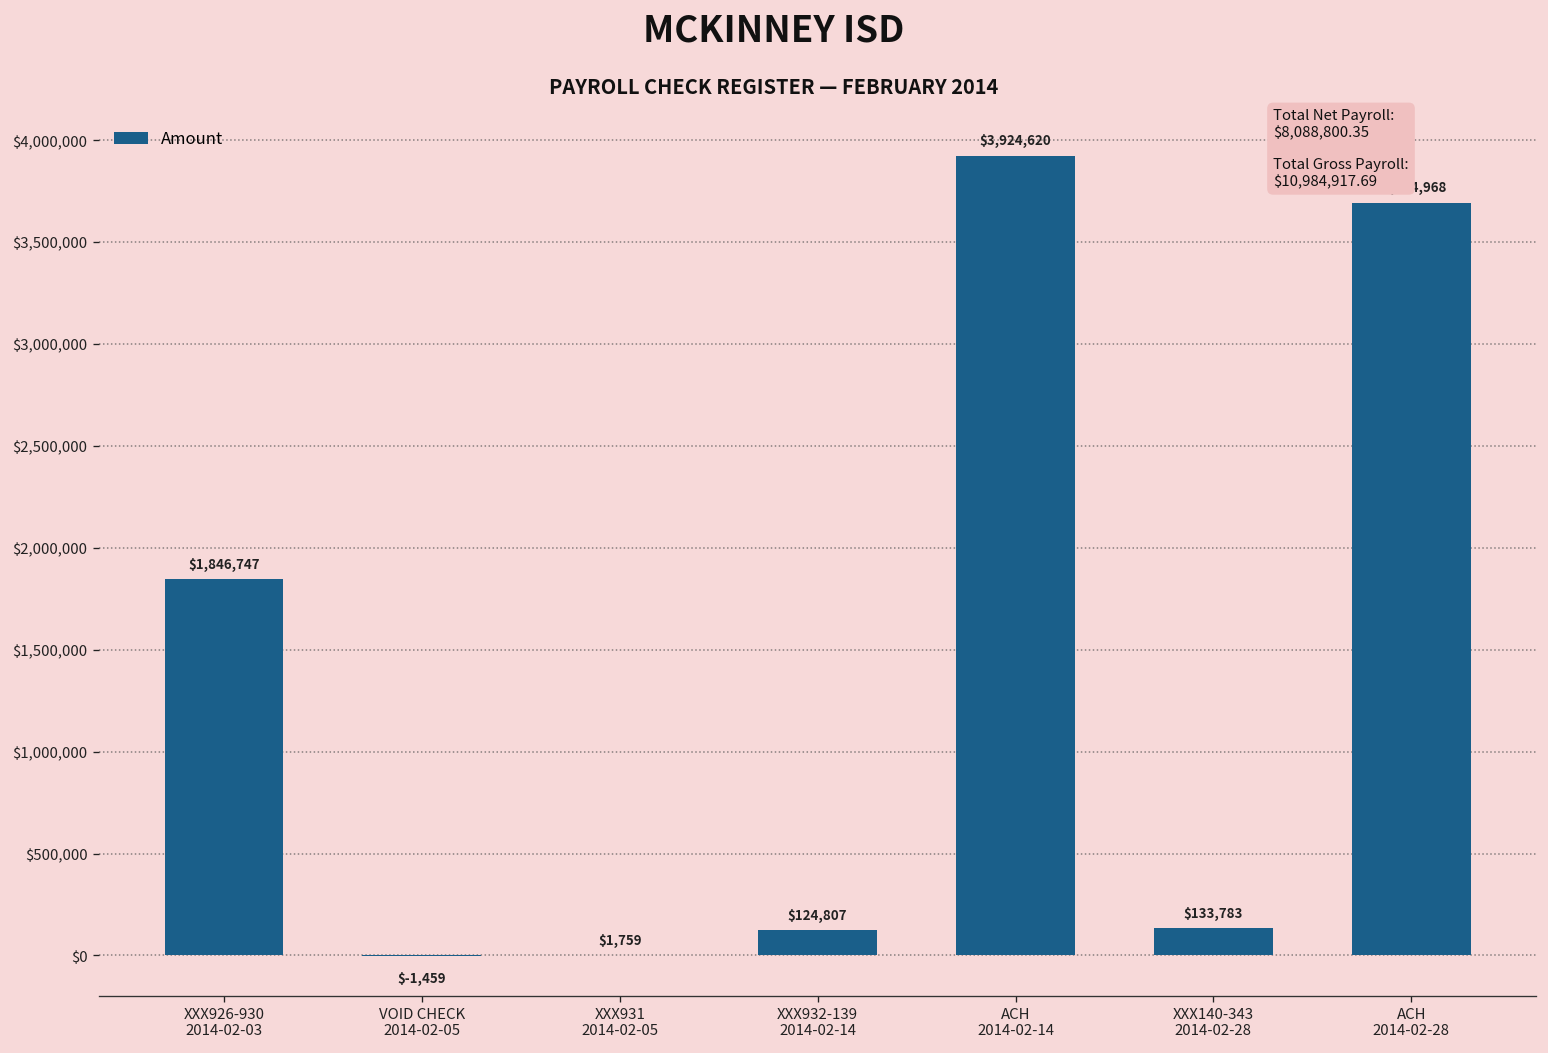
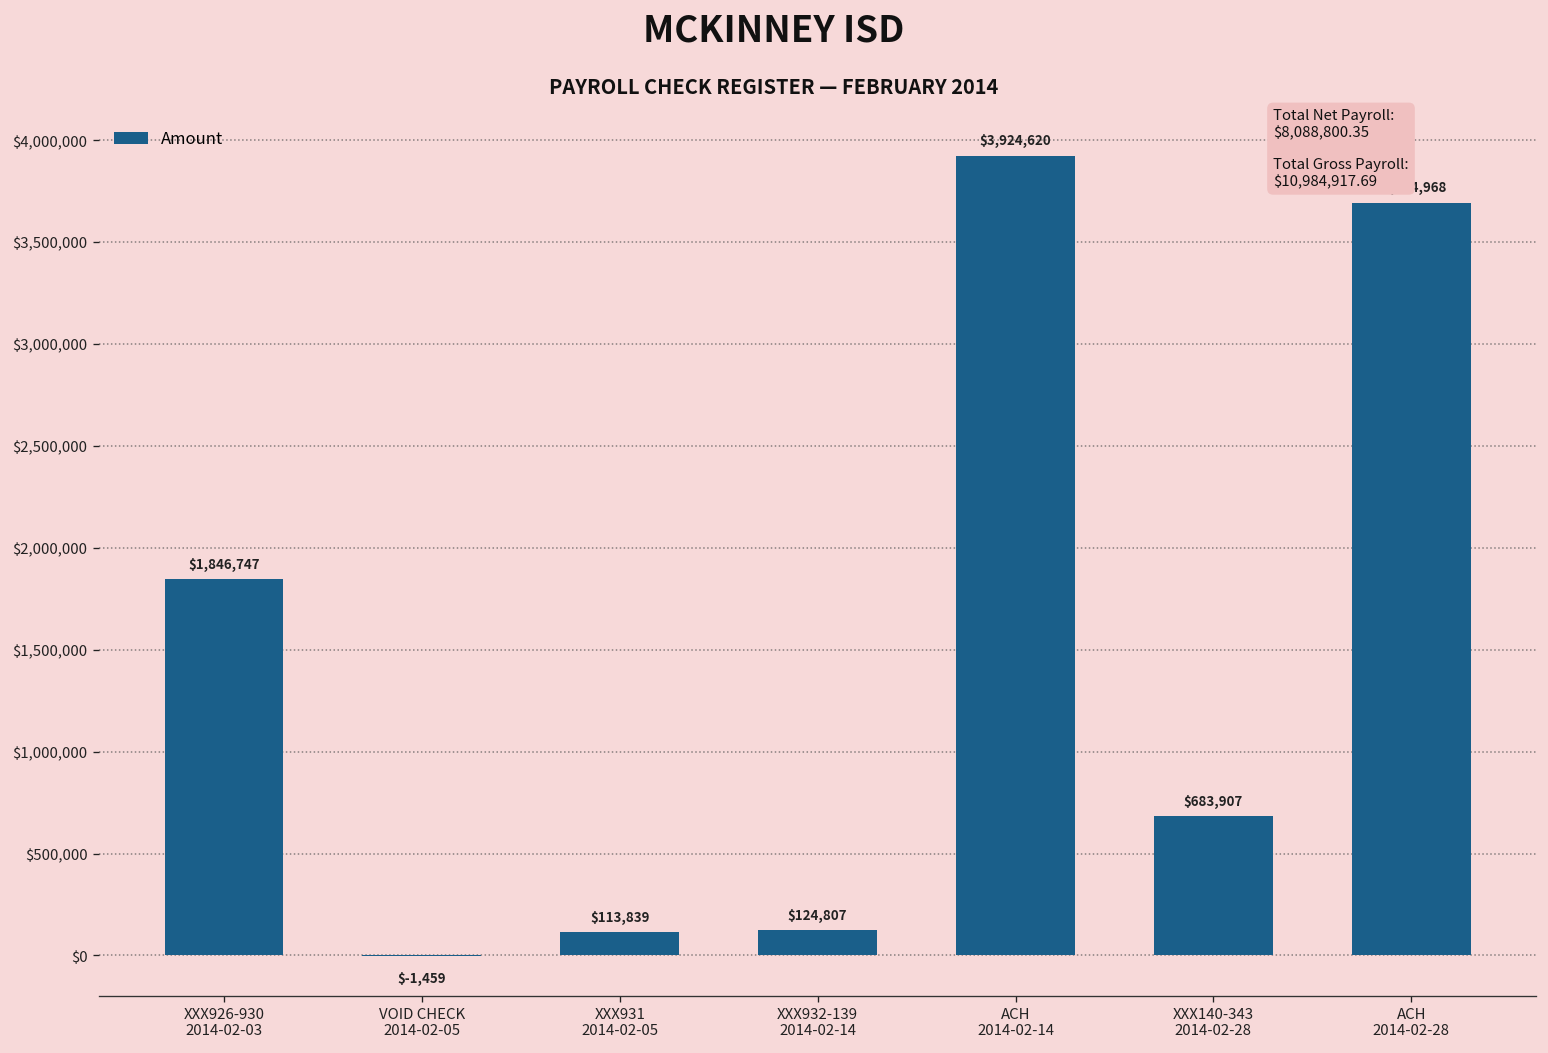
  {
    "XXX926-930 2014-02-03": "$1,846,747",
    "VOID CHECK 2014-02-05": "$-1,459",
-   "XXX931 2014-02-05": "$1,759",
+   "XXX931 2014-02-05": "$113,839",
    "XXX932-139 2014-02-14": "$124,807",
    "ACH 2014-02-14": "$3,924,620",
-   "XXX140-343 2014-02-28": "$133,783",
+   "XXX140-343 2014-02-28": "$683,907",
    "ACH 2014-02-28": "$3,694,968"
  }
